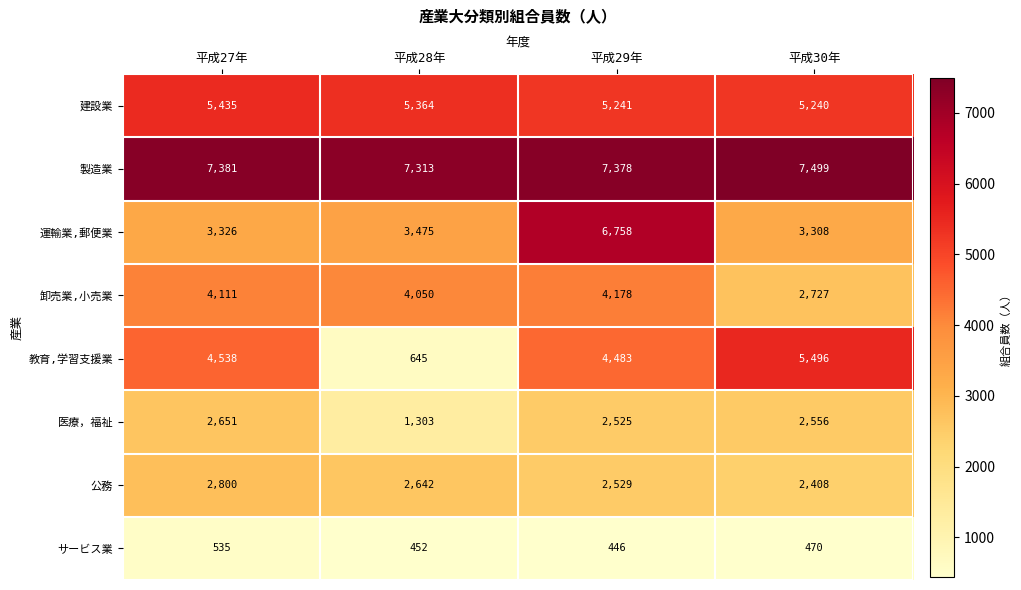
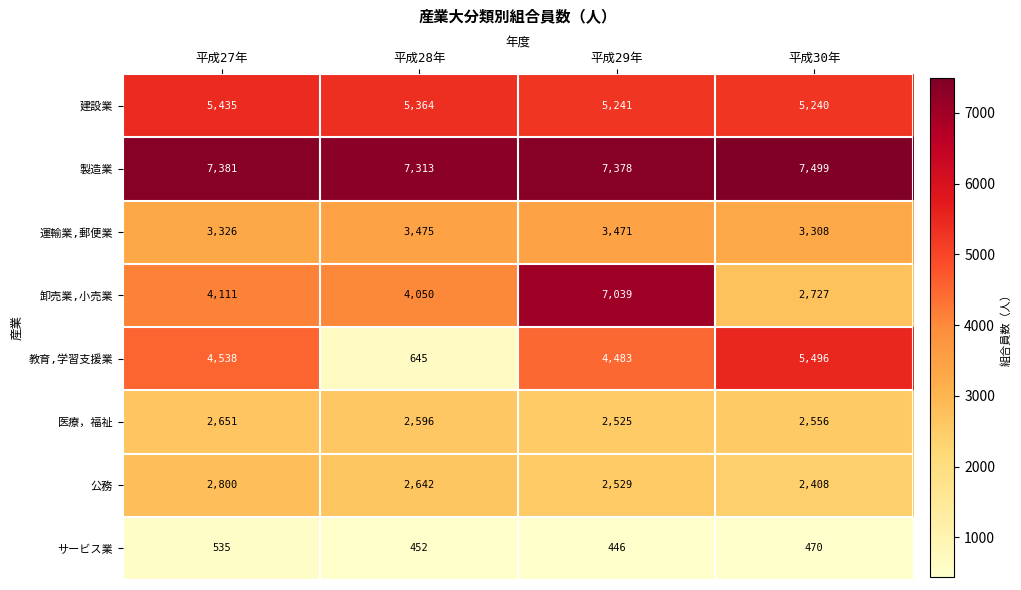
  {
    "建設業": {
      "平成27年": "5,435",
      "平成28年": "5,364",
      "平成29年": "5,241",
      "平成30年": "5,240"
    },
    "製造業": {
      "平成27年": "7,381",
      "平成28年": "7,313",
      "平成29年": "7,378",
      "平成30年": "7,499"
    },
    "運輸業,郵便業": {
      "平成27年": "3,326",
      "平成28年": "3,475",
-     "平成29年": "6,758",
+     "平成29年": "3,471",
      "平成30年": "3,308"
    },
    "卸売業,小売業": {
      "平成27年": "4,111",
      "平成28年": "4,050",
-     "平成29年": "4,178",
+     "平成29年": "7,039",
      "平成30年": "2,727"
    },
    "教育,学習支援業": {
      "平成27年": "4,538",
      "平成28年": "645",
      "平成29年": "4,483",
      "平成30年": "5,496"
    },
    "医療，福祉": {
      "平成27年": "2,651",
-     "平成28年": "1,303",
+     "平成28年": "2,596",
      "平成29年": "2,525",
      "平成30年": "2,556"
    },
    "公務": {
      "平成27年": "2,800",
      "平成28年": "2,642",
      "平成29年": "2,529",
      "平成30年": "2,408"
    },
    "サービス業": {
      "平成27年": "535",
      "平成28年": "452",
      "平成29年": "446",
      "平成30年": "470"
    }
  }
